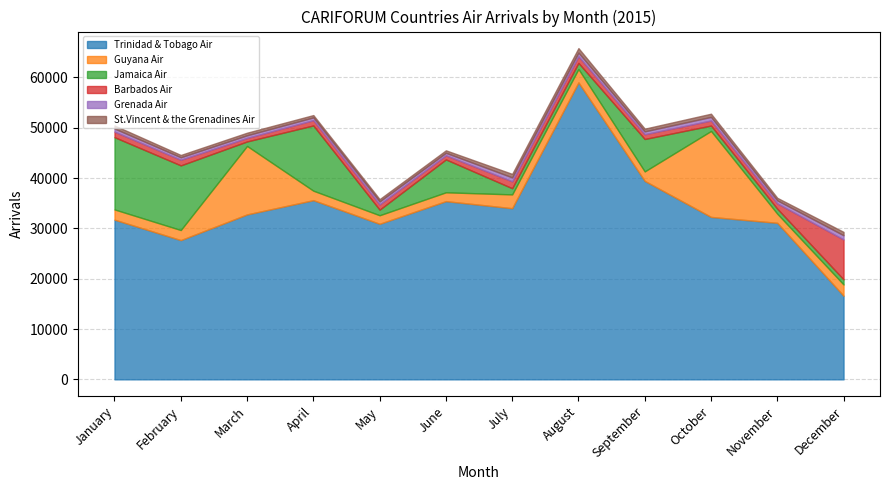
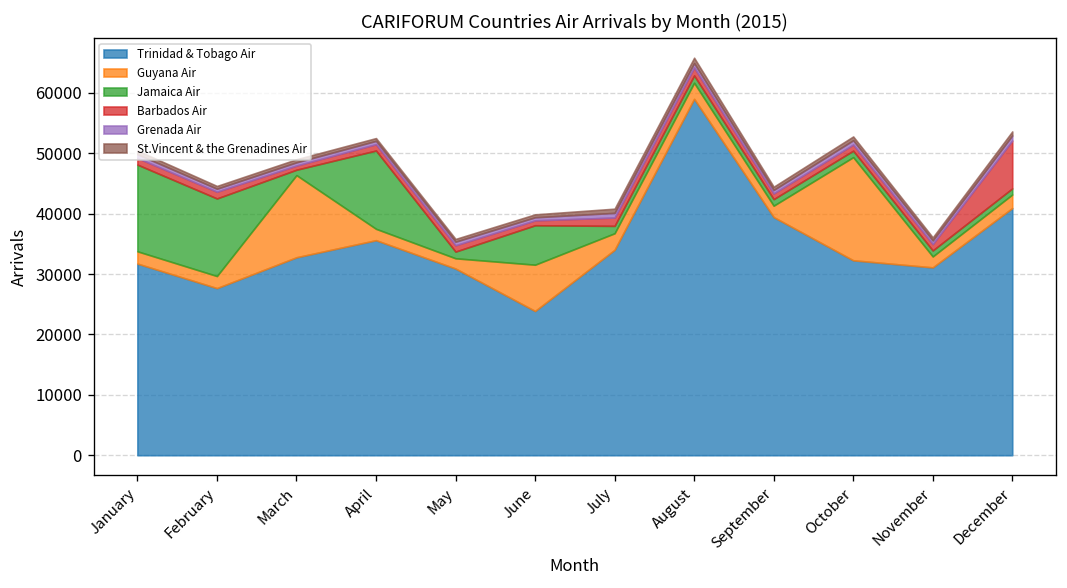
  {
    "Trinidad & Tobago Air": {
      "January": 32000,
      "February": 28000,
      "March": 33000,
      "April": 36000,
      "May": 31000,
-     "June": 35000,
+     "June": 24000,
      "July": 34000,
      "August": 59000,
      "September": 39000,
      "October": 32000,
      "November": 31000,
-     "December": 17000
+     "December": 41000
    },
    "Guyana Air": {
      "January": 2000,
      "February": 2000,
      "March": 14000,
      "April": 2000,
      "May": 2000,
-     "June": 2000,
+     "June": 8000,
      "July": 3000,
      "August": 3000,
      "September": 2000,
      "October": 17000,
      "November": 2000,
      "December": 2000
    },
    "Jamaica Air": {
      "January": 14000,
      "February": 13000,
      "March": 1000,
      "April": 13000,
      "May": 1000,
      "June": 7000,
      "July": 1000,
      "August": 1000,
-     "September": 6000,
+     "September": 1000,
      "October": 1000,
      "November": 1000,
      "December": 1000
    },
    "Barbados Air": {
      "January": 1000,
      "March": 1000,
      "April": 1000,
      "May": 1000,
      "July": 1000,
      "August": 1000,
      "September": 1000,
      "October": 1000,
      "November": 1000,
      "December": 8000
    },
    "Grenada Air": {
      "March": 1000,
      "July": 1000,
      "August": 1000,
      "September": 1000,
      "October": 1000,
      "December": 1000
    },
    "St.Vincent & the Grenadines Air": {
      "March": 1000,
      "July": 1000,
      "August": 1000,
      "September": 1000,
      "October": 1000,
      "December": 1000
    }
  }
